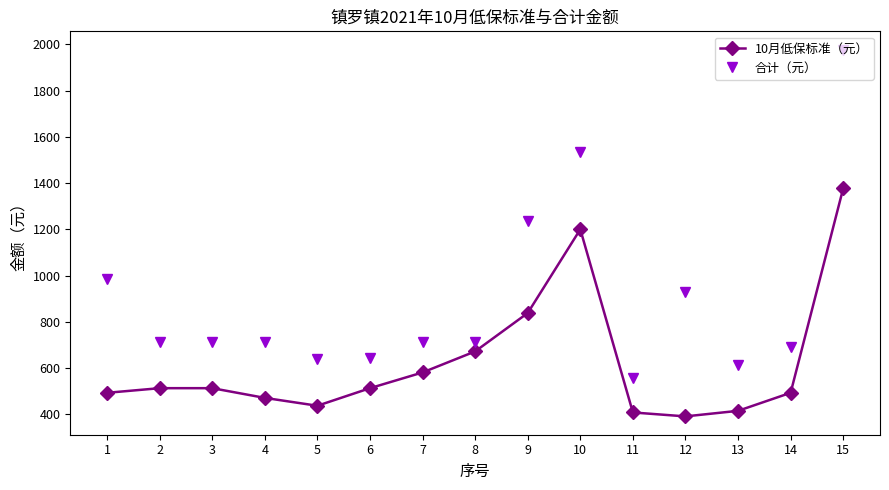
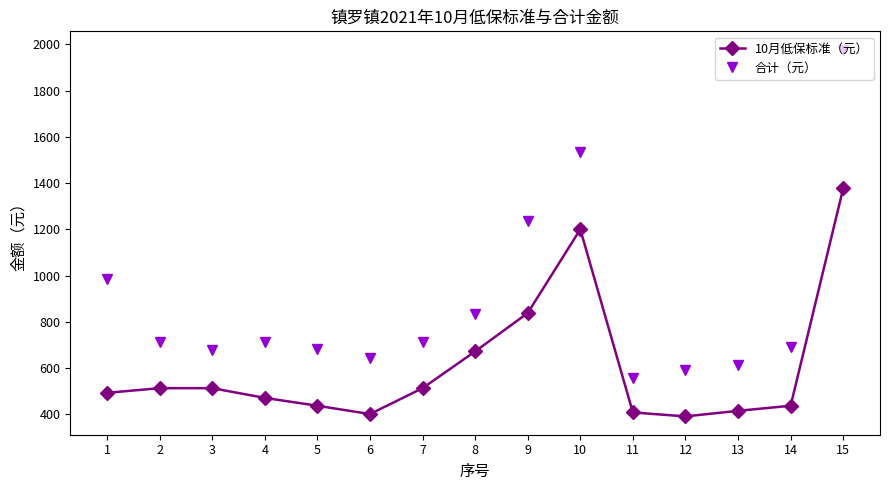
  {
    "10月低保标准（元）": {
      "1": 490,
      "2": 510,
      "3": 510,
      "4": 470,
      "5": 440,
-     "6": 510,
-     "7": 580,
+     "6": 400,
+     "7": 510,
      "8": 670,
      "9": 840,
      "10": 1200,
      "11": 410,
      "12": 390,
      "13": 420,
-     "14": 490,
+     "14": 440,
      "15": 1380
    },
    "合计（元）": {
      "1": 980,
      "2": 710,
-     "3": 710,
+     "3": 680,
      "4": 710,
-     "5": 640,
+     "5": 680,
      "6": 640,
      "7": 710,
-     "8": 710,
+     "8": 830,
      "9": 1240,
      "10": 1540,
      "11": 560,
-     "12": 930,
+     "12": 590,
      "13": 620,
      "14": 690
    }
  }
